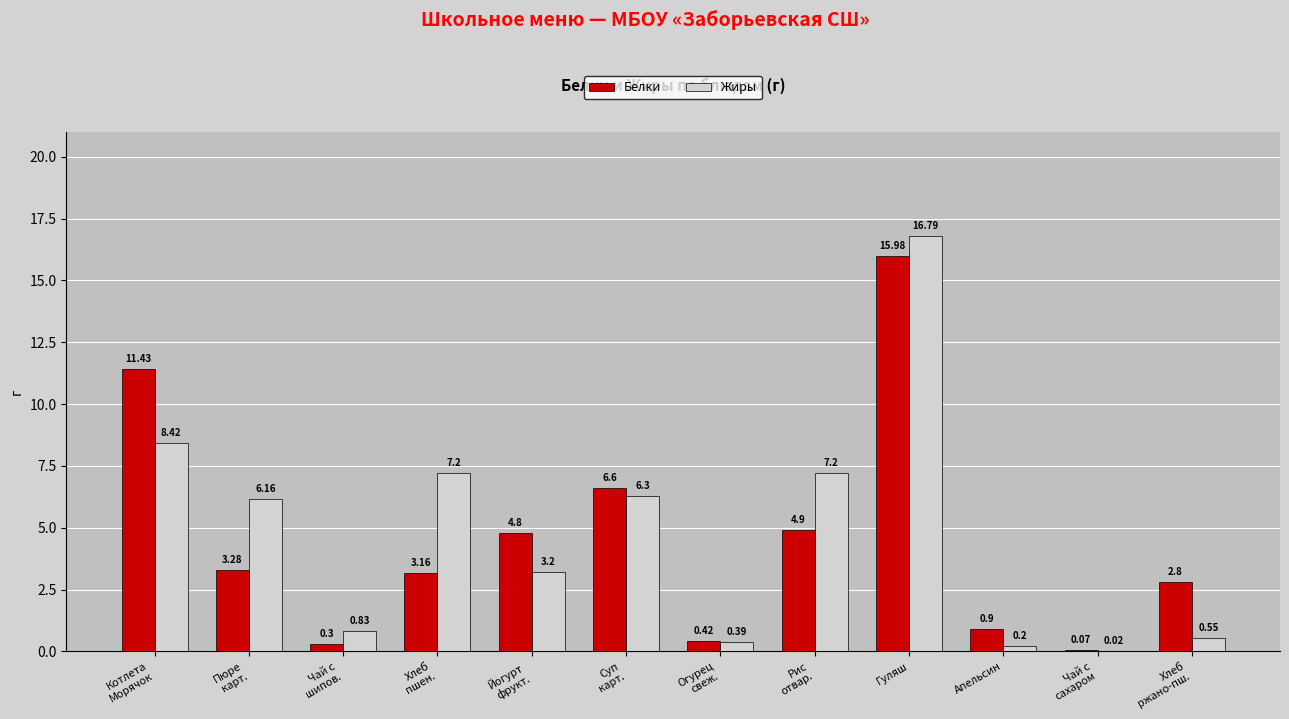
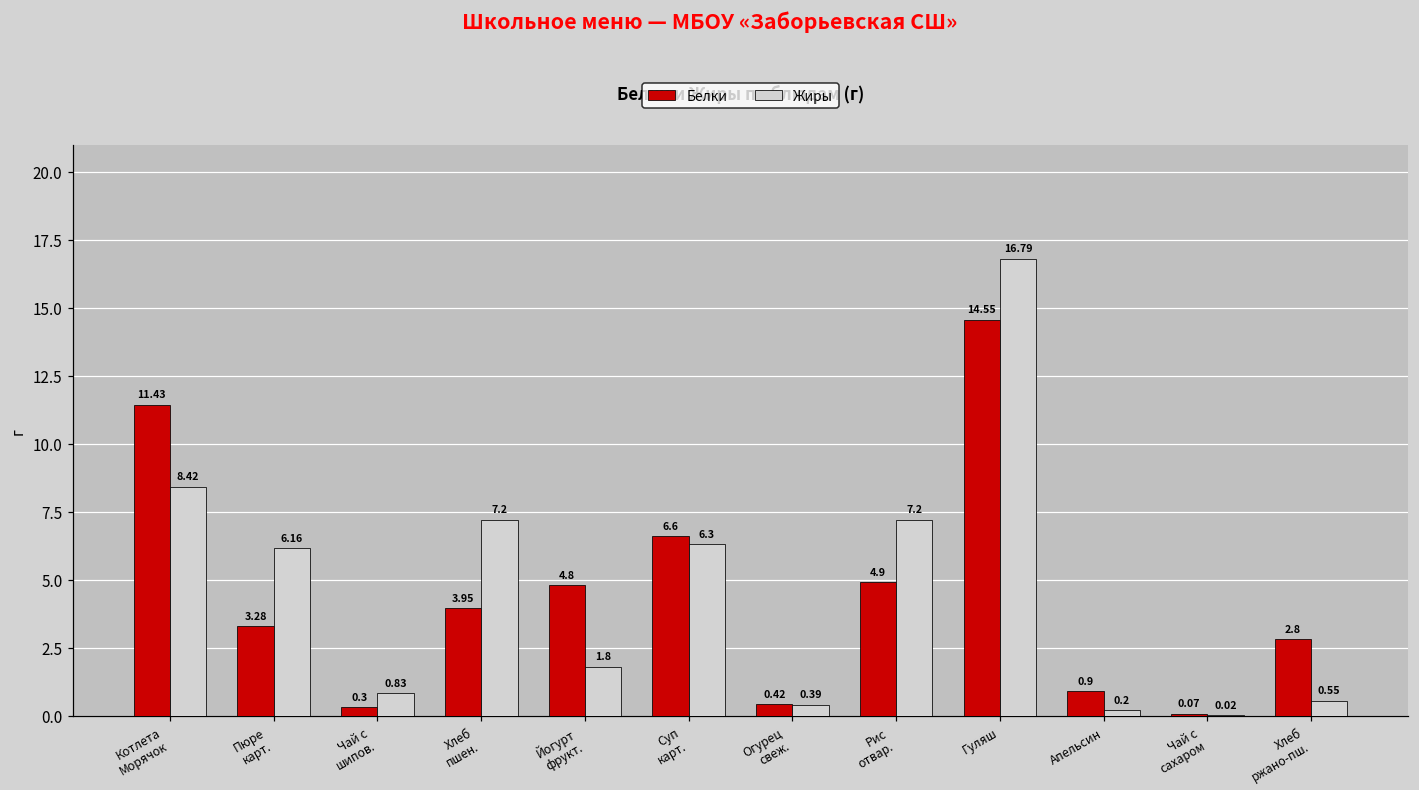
  {
    "Белки": {
      "Котлета Морячок": 11.43,
      "Пюре карт.": 3.28,
      "Чай с шипов.": 0.3,
-     "Хлеб пшен.": 3.16,
+     "Хлеб пшен.": 3.95,
      "Йогурт фрукт.": 4.8,
      "Суп карт.": 6.6,
      "Огурец свеж.": 0.42,
      "Рис отвар.": 4.9,
-     "Гуляш": 15.98,
+     "Гуляш": 14.55,
      "Апельсин": 0.9,
      "Чай с сахаром": 0.07,
      "Хлеб ржано-пш.": 2.8
    },
    "Жиры": {
      "Котлета Морячок": 8.42,
      "Пюре карт.": 6.16,
      "Чай с шипов.": 0.83,
      "Хлеб пшен.": 7.2,
-     "Йогурт фрукт.": 3.2,
+     "Йогурт фрукт.": 1.8,
      "Суп карт.": 6.3,
      "Огурец свеж.": 0.39,
      "Рис отвар.": 7.2,
      "Гуляш": 16.79,
      "Апельсин": 0.2,
      "Чай с сахаром": 0.02,
      "Хлеб ржано-пш.": 0.55
    }
  }
